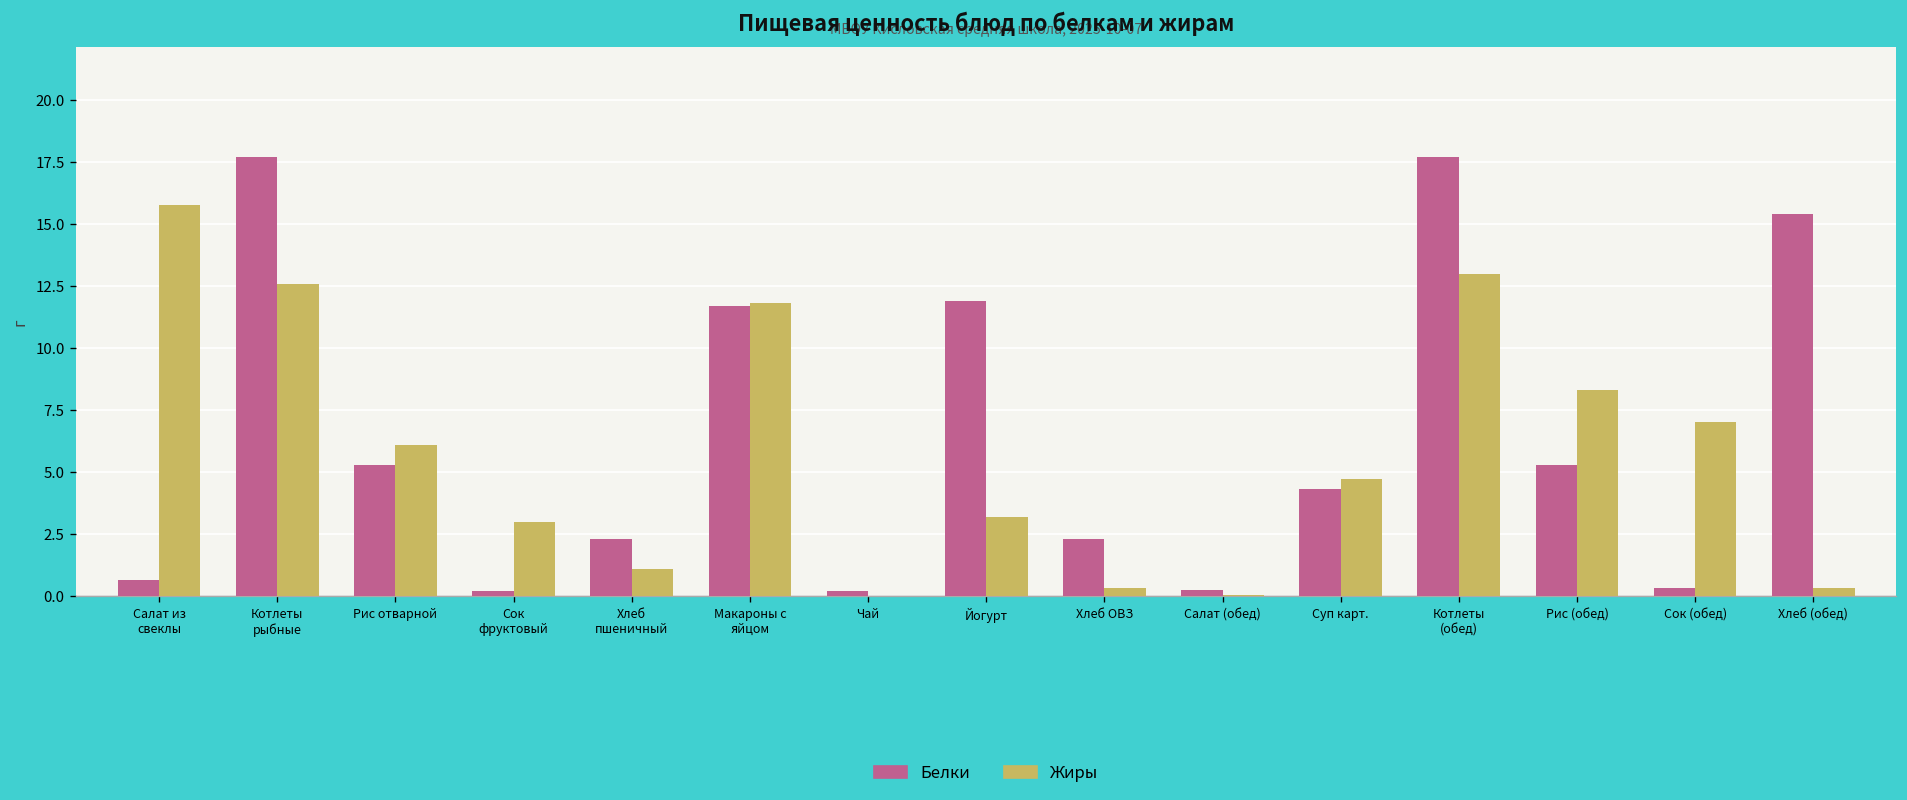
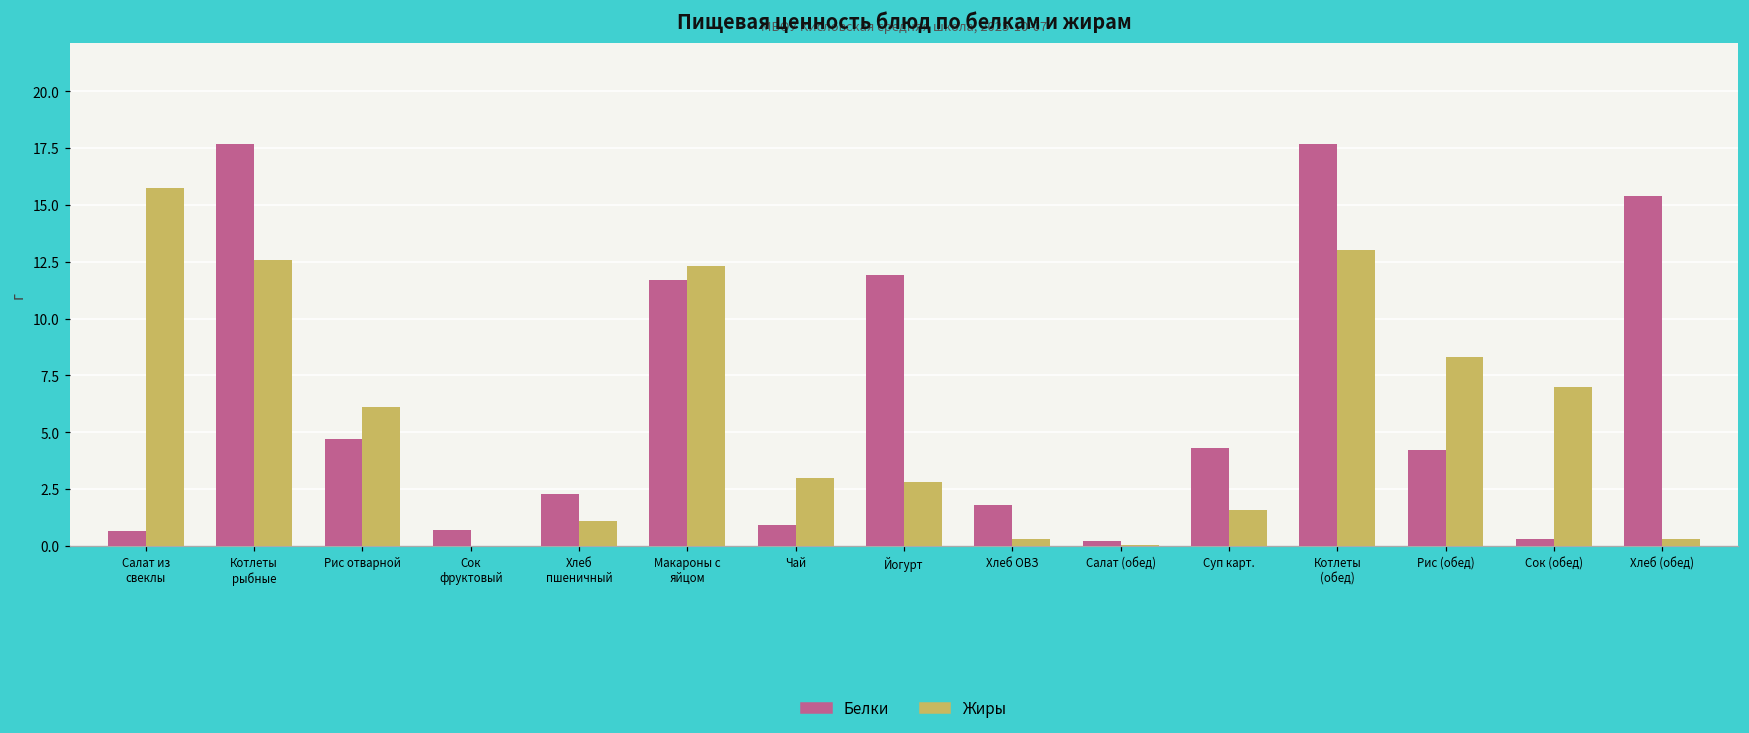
  {
    "Белки": {
      "Салат из свеклы": 0.7,
      "Котлеты рыбные": 17.7,
-     "Рис отварной": 5.3,
-     "Сок фруктовый": 0.2,
+     "Рис отварной": 4.7,
+     "Сок фруктовый": 0.7,
      "Хлеб пшеничный": 2.3,
      "Макароны с яйцом": 11.7,
-     "Чай": 0.2,
+     "Чай": 0.9,
      "Йогурт": 11.9,
-     "Хлеб ОВЗ": 2.3,
+     "Хлеб ОВЗ": 1.8,
      "Салат (обед)": 0.2,
      "Суп карт.": 4.3,
      "Котлеты (обед)": 17.7,
-     "Рис (обед)": 5.3,
+     "Рис (обед)": 4.2,
      "Сок (обед)": 0.3,
      "Хлеб (обед)": 15.4
    },
    "Жиры": {
      "Салат из свеклы": 15.8,
      "Котлеты рыбные": 12.6,
      "Рис отварной": 6.1,
-     "Сок фруктовый": 3,
+     "Сок фруктовый": 0,
      "Хлеб пшеничный": 1.1,
-     "Макароны с яйцом": 11.8,
-     "Чай": 0,
-     "Йогурт": 3.2,
+     "Макароны с яйцом": 12.3,
+     "Чай": 3,
+     "Йогурт": 2.8,
      "Хлеб ОВЗ": 0.3,
-     "Суп карт.": 4.7,
+     "Суп карт.": 1.6,
      "Котлеты (обед)": 13.0,
      "Рис (обед)": 8.3,
      "Сок (обед)": 7.0,
      "Хлеб (обед)": 0.3
    }
  }
